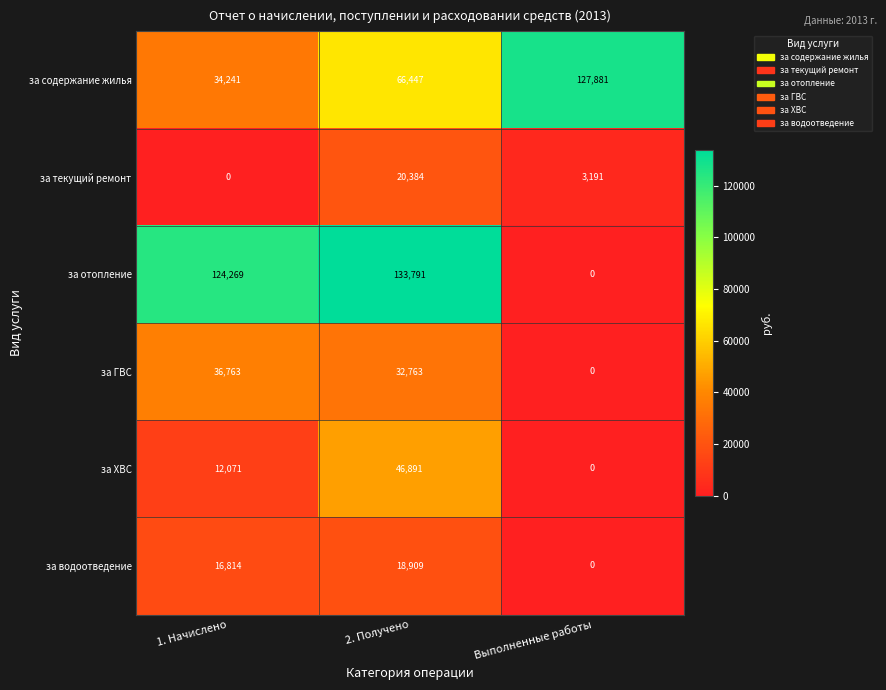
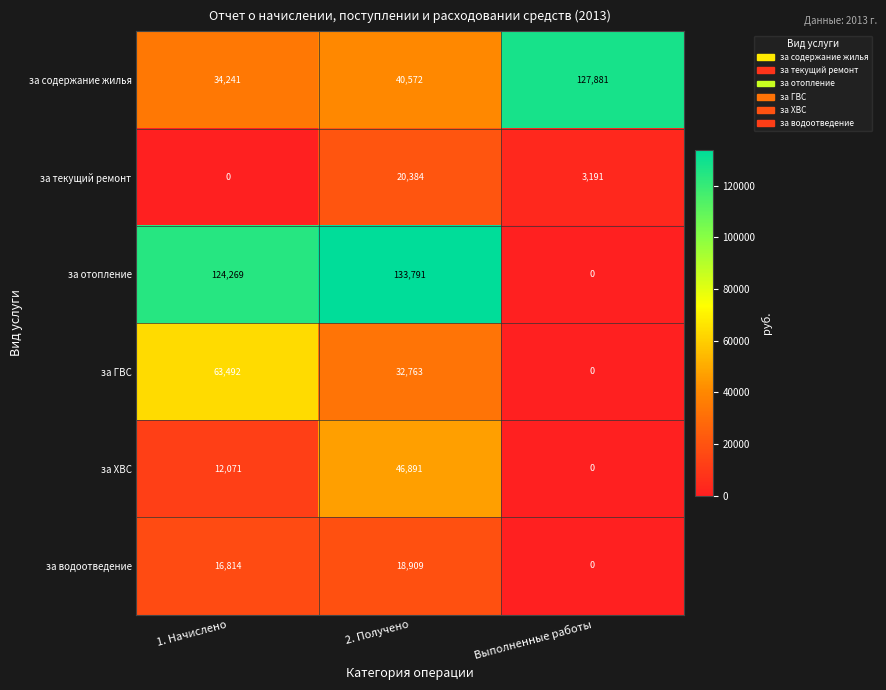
  {
    "за содержание жилья": {
      "1. Начислено": "34,241",
-     "2. Получено": "66,447",
+     "2. Получено": "40,572",
      "Выполненные работы": "127,881"
    },
    "за текущий ремонт": {
      "1. Начислено": "0",
      "2. Получено": "20,384",
      "Выполненные работы": "3,191"
    },
    "за отопление": {
      "1. Начислено": "124,269",
      "2. Получено": "133,791",
      "Выполненные работы": "0"
    },
    "за ГВС": {
-     "1. Начислено": "36,763",
+     "1. Начислено": "63,492",
      "2. Получено": "32,763",
      "Выполненные работы": "0"
    },
    "за ХВС": {
      "1. Начислено": "12,071",
      "2. Получено": "46,891",
      "Выполненные работы": "0"
    },
    "за водоотведение": {
      "1. Начислено": "16,814",
      "2. Получено": "18,909",
      "Выполненные работы": "0"
    }
  }
